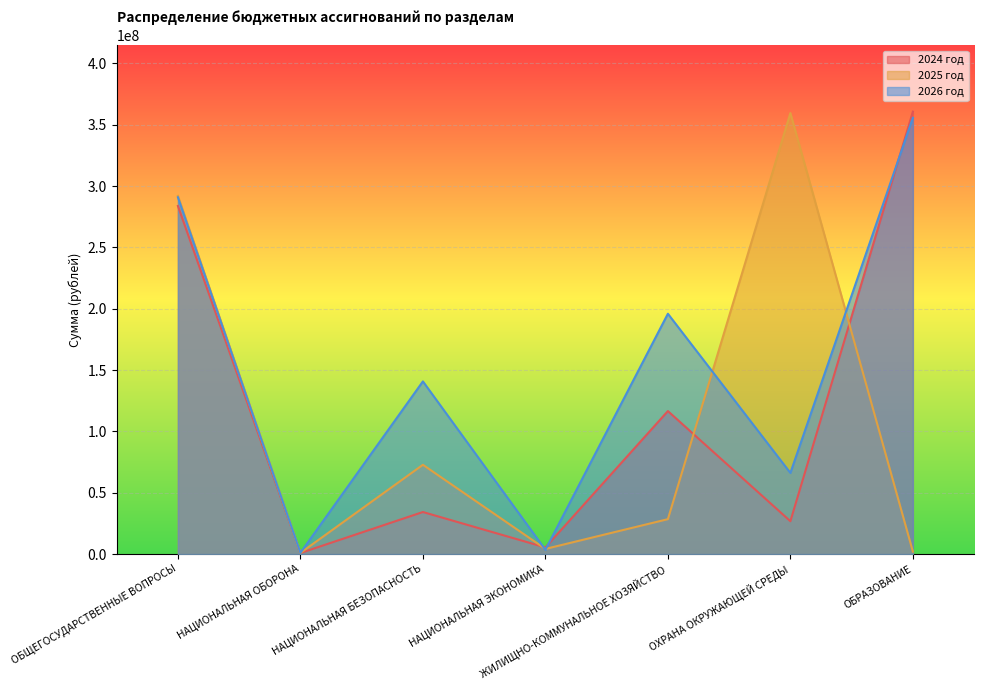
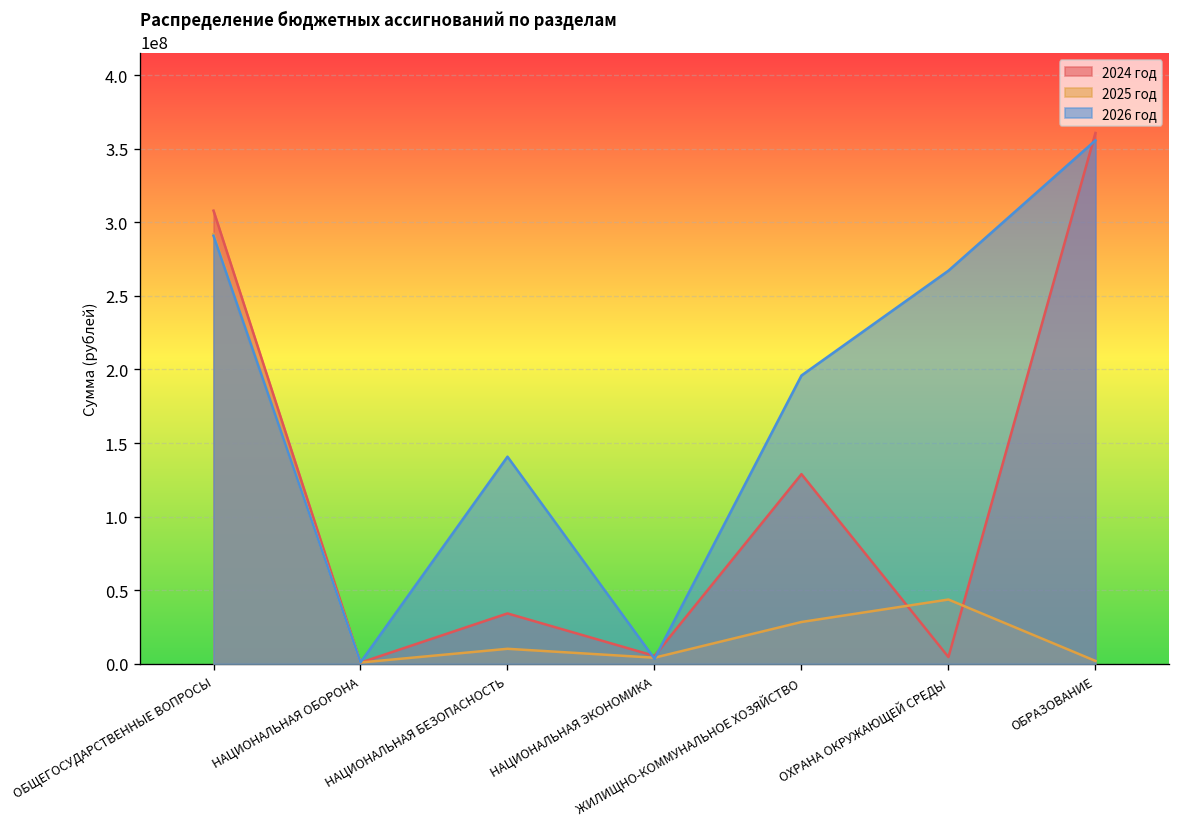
  {
    "2024 год": {
-     "ОБЩЕГОСУДАРСТВЕННЫЕ ВОПРОСЫ": 284000000,
+     "ОБЩЕГОСУДАРСТВЕННЫЕ ВОПРОСЫ": 308000000,
      "НАЦИОНАЛЬНАЯ БЕЗОПАСНОСТЬ": 34000000,
-     "ЖИЛИЩНО-КОММУНАЛЬНОЕ ХОЗЯЙСТВО": 117000000,
-     "ОХРАНА ОКРУЖАЮЩЕЙ СРЕДЫ": 27000000,
+     "ЖИЛИЩНО-КОММУНАЛЬНОЕ ХОЗЯЙСТВО": 129000000,
+     "ОХРАНА ОКРУЖАЮЩЕЙ СРЕДЫ": 5000000,
      "ОБРАЗОВАНИЕ": 361000000
    },
    "2025 год": {
-     "НАЦИОНАЛЬНАЯ БЕЗОПАСНОСТЬ": 73000000,
+     "НАЦИОНАЛЬНАЯ БЕЗОПАСНОСТЬ": 10000000,
      "ЖИЛИЩНО-КОММУНАЛЬНОЕ ХОЗЯЙСТВО": 28000000,
-     "ОХРАНА ОКРУЖАЮЩЕЙ СРЕДЫ": 359000000,
+     "ОХРАНА ОКРУЖАЮЩЕЙ СРЕДЫ": 44000000,
      "ОБРАЗОВАНИЕ": 2000000
    },
    "2026 год": {
      "НАЦИОНАЛЬНАЯ БЕЗОПАСНОСТЬ": 141000000,
      "ЖИЛИЩНО-КОММУНАЛЬНОЕ ХОЗЯЙСТВО": 196000000,
-     "ОХРАНА ОКРУЖАЮЩЕЙ СРЕДЫ": 66000000,
+     "ОХРАНА ОКРУЖАЮЩЕЙ СРЕДЫ": 267000000,
      "ОБРАЗОВАНИЕ": 356000000
    }
  }
